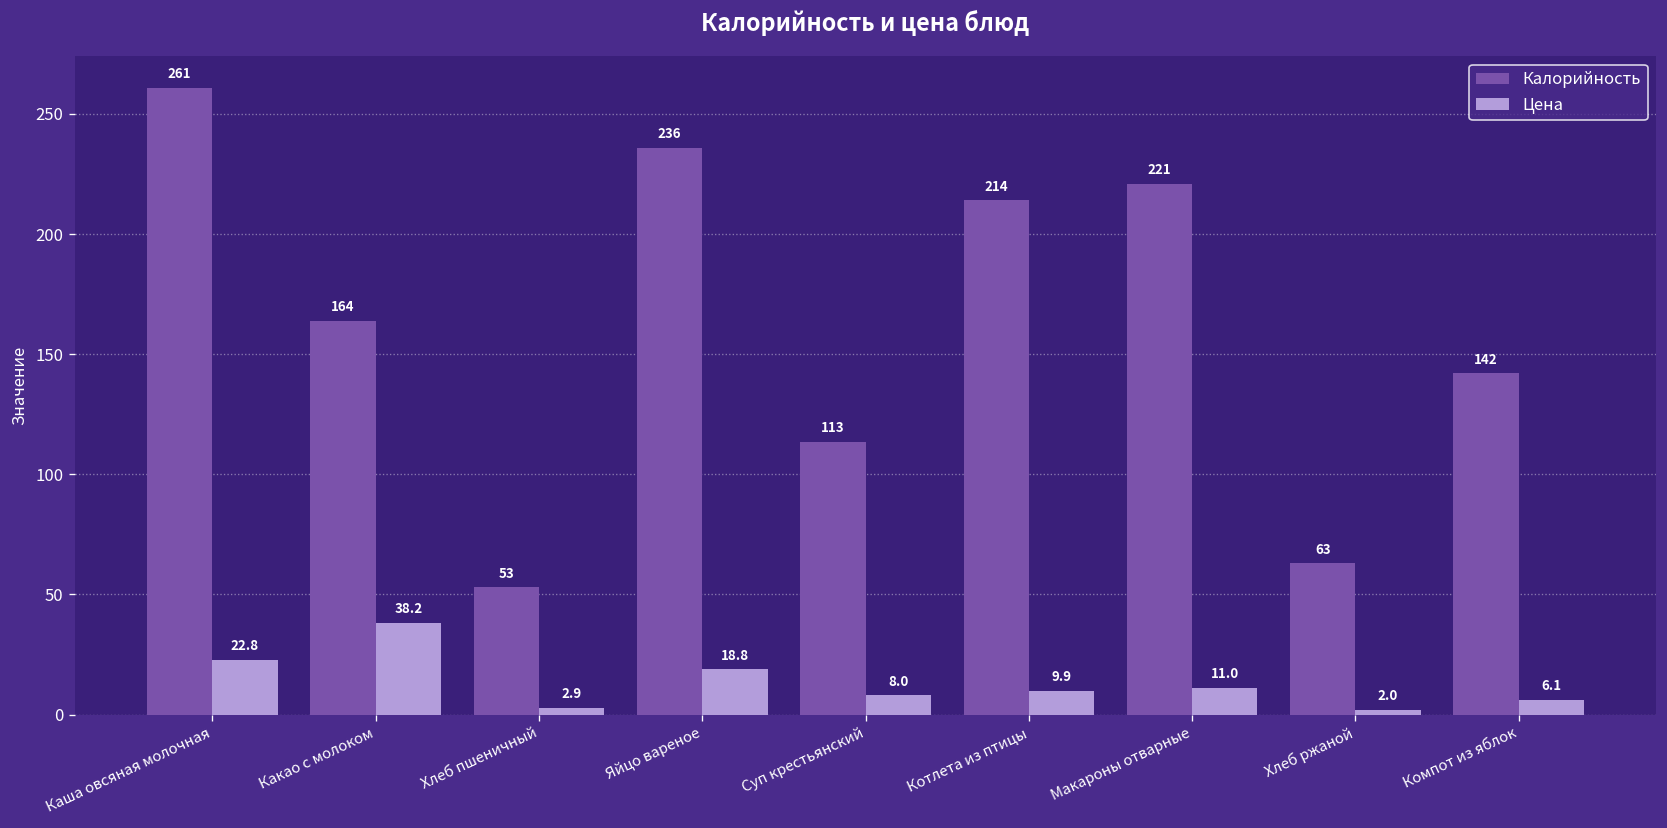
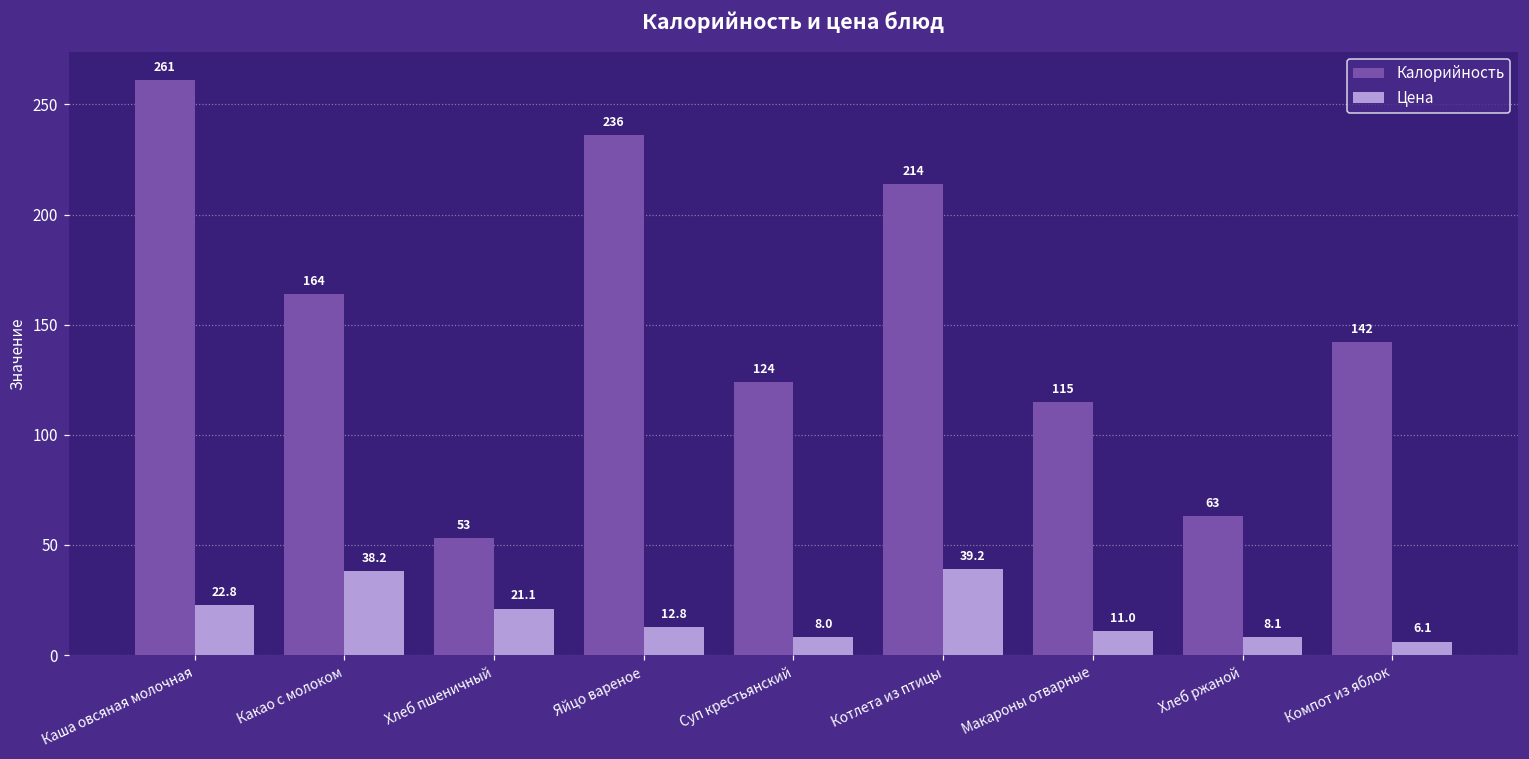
  {
    "Калорийность": {
      "Каша овсяная молочная": 261,
      "Какао с молоком": 164,
      "Хлеб пшеничный": 53,
      "Яйцо вареное": 236,
-     "Суп крестьянский": 113,
+     "Суп крестьянский": 124,
      "Котлета из птицы": 214,
-     "Макароны отварные": 221,
+     "Макароны отварные": 115,
      "Хлеб ржаной": 63,
      "Компот из яблок": 142
    },
    "Цена": {
      "Каша овсяная молочная": 22.8,
      "Какао с молоком": 38.2,
-     "Хлеб пшеничный": 2.9,
-     "Яйцо вареное": 18.8,
+     "Хлеб пшеничный": 21.1,
+     "Яйцо вареное": 12.8,
      "Суп крестьянский": 8.0,
-     "Котлета из птицы": 9.9,
+     "Котлета из птицы": 39.2,
      "Макароны отварные": 11.0,
-     "Хлеб ржаной": 2.0,
+     "Хлеб ржаной": 8.1,
      "Компот из яблок": 6.1
    }
  }
